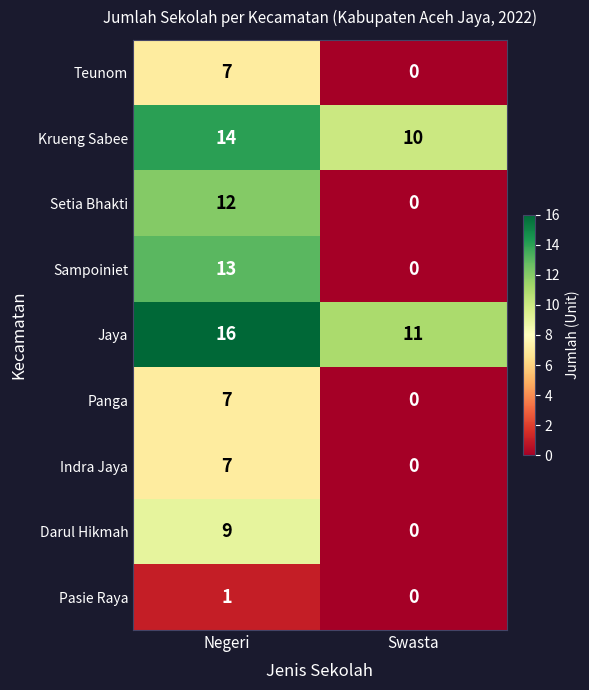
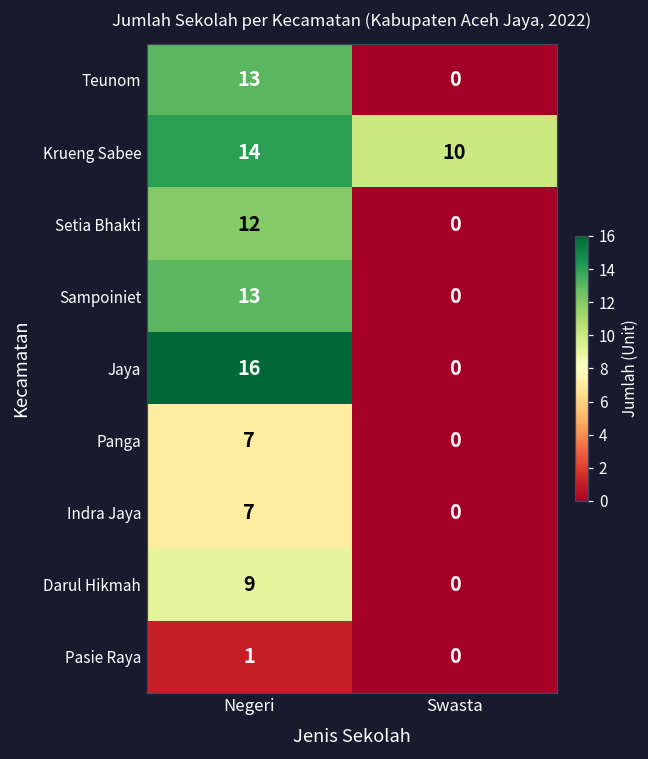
  {
    "Teunom": {
-     "Negeri": 7,
+     "Negeri": 13,
      "Swasta": 0
    },
    "Krueng Sabee": {
      "Negeri": 14,
      "Swasta": 10
    },
    "Setia Bhakti": {
      "Negeri": 12,
      "Swasta": 0
    },
    "Sampoiniet": {
      "Negeri": 13,
      "Swasta": 0
    },
    "Jaya": {
      "Negeri": 16,
-     "Swasta": 11
+     "Swasta": 0
    },
    "Panga": {
      "Negeri": 7,
      "Swasta": 0
    },
    "Indra Jaya": {
      "Negeri": 7,
      "Swasta": 0
    },
    "Darul Hikmah": {
      "Negeri": 9,
      "Swasta": 0
    },
    "Pasie Raya": {
      "Negeri": 1,
      "Swasta": 0
    }
  }
